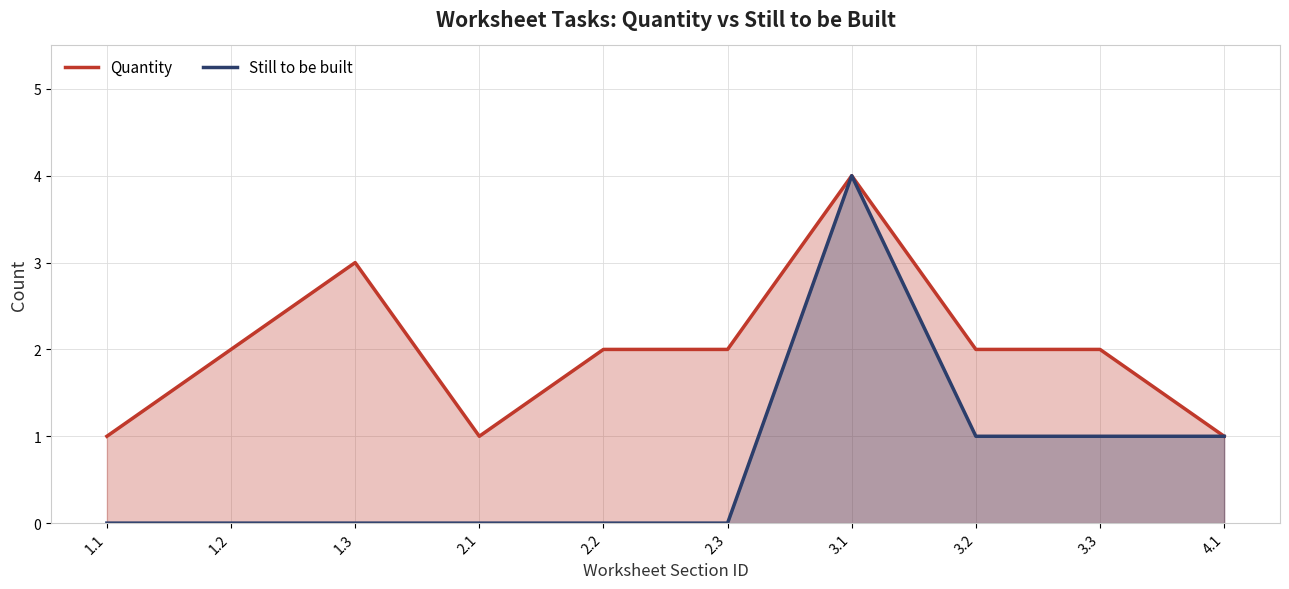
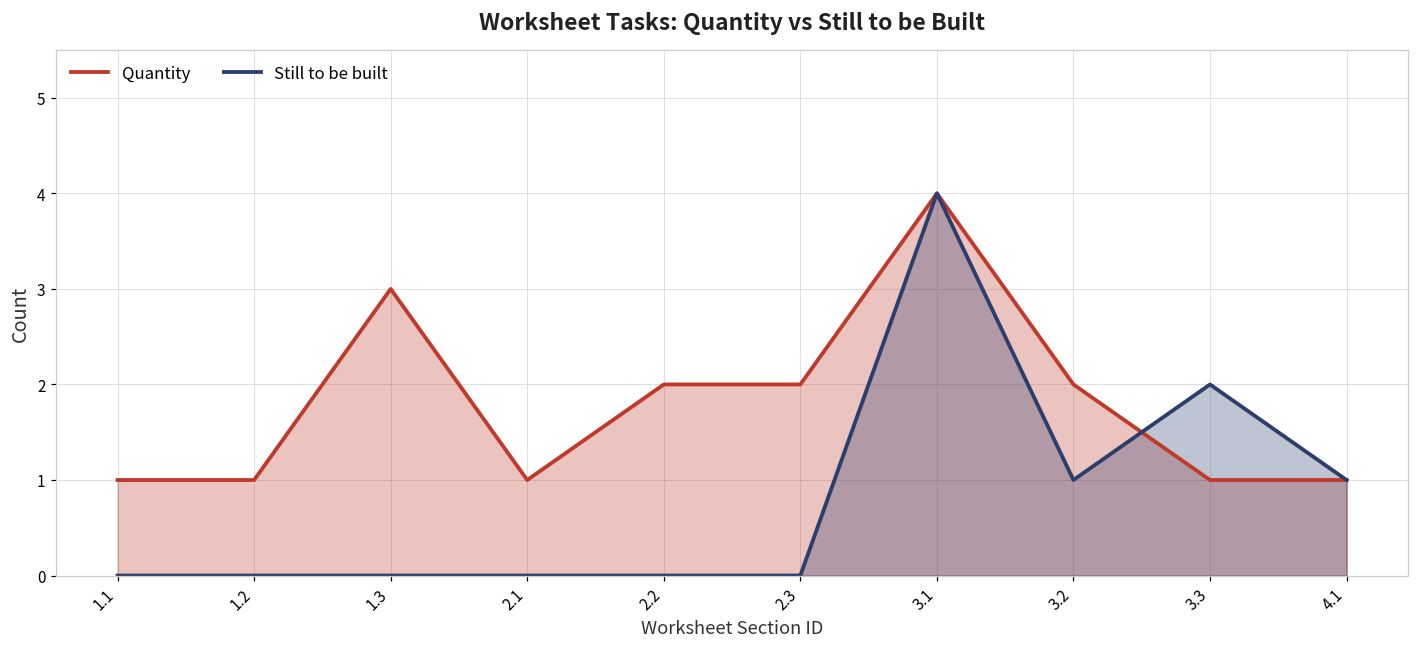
  {
    "Quantity": {
      "1.1": 1,
-     "1.2": 2,
+     "1.2": 1,
      "1.3": 3,
      "2.1": 1,
      "2.2": 2,
      "2.3": 2,
      "3.2": 2,
-     "3.3": 2
+     "3.3": 1
    },
    "Still to be built": {
      "1.1": 0,
      "1.2": 0,
      "1.3": 0,
      "2.1": 0,
      "2.2": 0,
      "2.3": 0,
      "3.2": 1,
-     "3.3": 1
+     "3.3": 2
    }
  }
